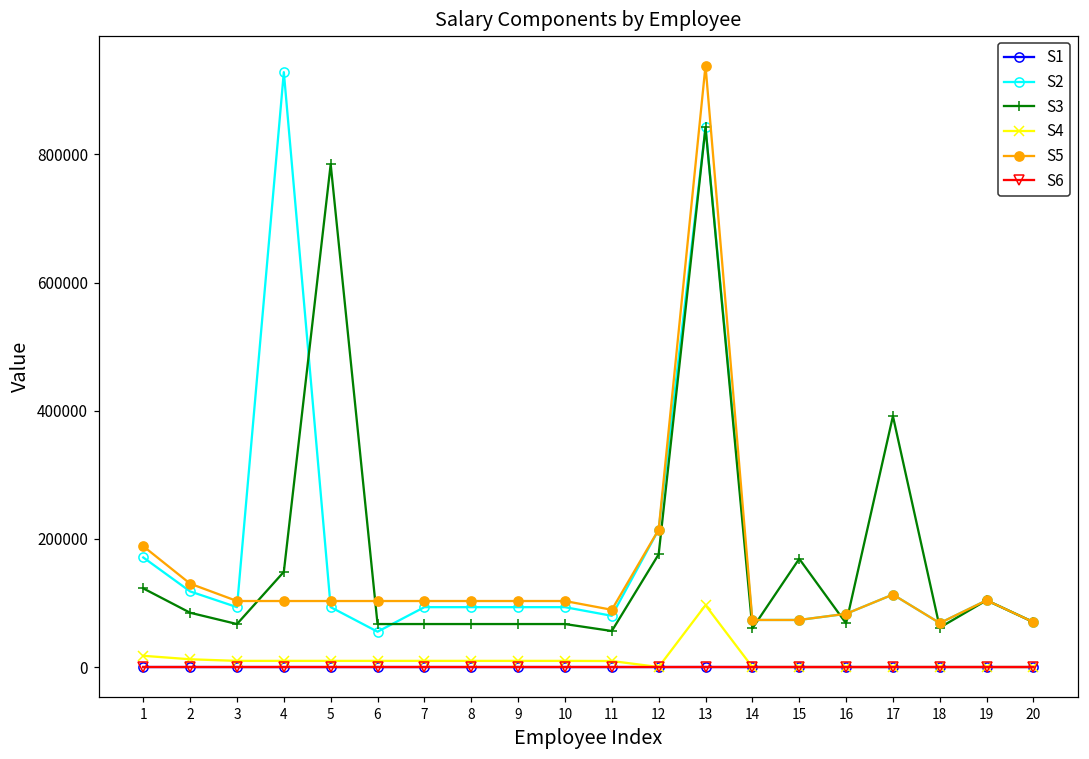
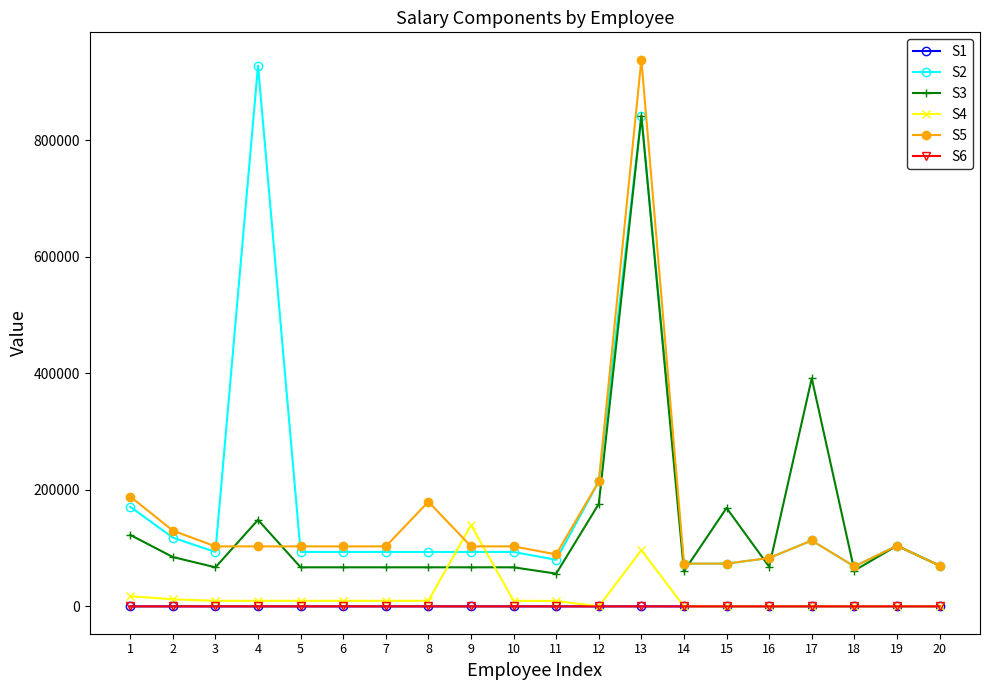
  {
    "S6": {
      "1": 0,
      "2": 0,
      "3": 0,
      "4": 0,
      "5": 0,
      "6": 0,
      "7": 0,
      "8": 0,
      "9": 0,
      "10": 0,
      "11": 0,
      "13": 0
    },
    "S2": {
      "1": 170000,
      "2": 120000,
      "3": 90000,
      "4": 930000,
      "5": 90000,
-     "6": 60000,
+     "6": 90000,
      "7": 90000,
      "8": 90000,
      "9": 90000,
      "10": 90000,
      "11": 80000
    },
    "S3": {
      "1": 120000,
      "2": 80000,
      "3": 70000,
      "4": 150000,
-     "5": 780000,
+     "5": 70000,
      "6": 70000,
      "7": 70000,
      "8": 70000,
      "9": 70000,
      "10": 70000,
      "11": 60000,
      "12": 180000,
      "14": 60000,
      "15": 170000,
      "16": 70000,
      "17": 390000,
      "18": 60000
    },
    "S4": {
      "1": 20000,
      "2": 10000,
      "3": 10000,
      "4": 10000,
      "5": 10000,
      "6": 10000,
      "7": 10000,
      "8": 10000,
-     "9": 10000,
+     "9": 140000,
      "10": 10000,
      "11": 10000,
      "13": 100000
    },
    "S5": {
      "1": 190000,
      "2": 130000,
      "3": 100000,
      "4": 100000,
      "5": 100000,
      "6": 100000,
      "7": 100000,
-     "8": 100000,
+     "8": 180000,
      "9": 100000,
      "10": 100000,
      "11": 90000,
      "13": 940000
    }
  }
